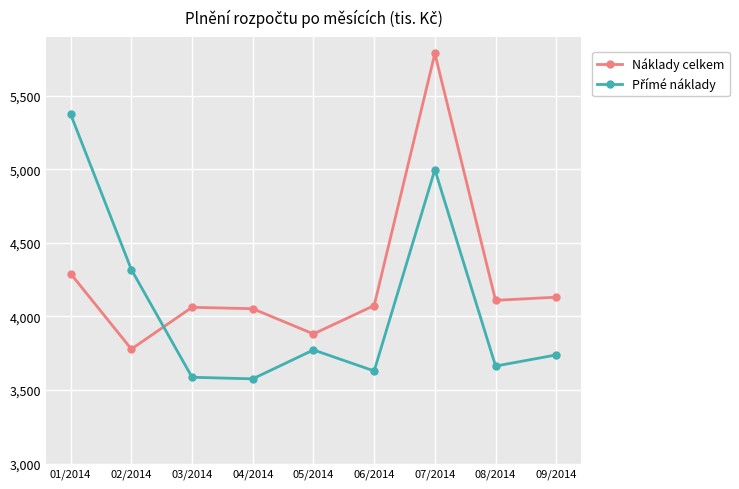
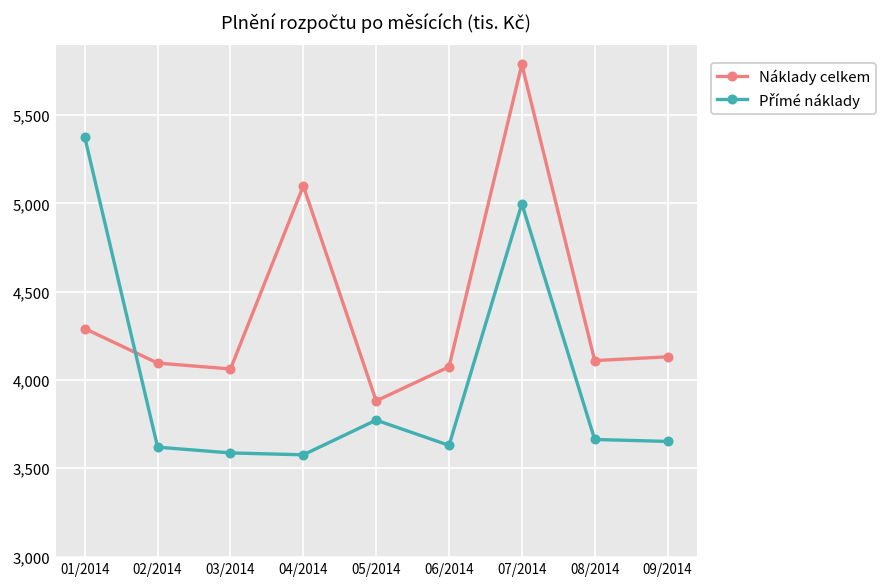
  {
    "Náklady celkem": {
      "01/2014": "4,290",
-     "02/2014": "3,780",
+     "02/2014": "4,100",
      "03/2014": "4,060",
-     "04/2014": "4,050",
+     "04/2014": "5,100",
      "05/2014": "3,880",
      "06/2014": "4,070",
      "07/2014": "5,790",
      "08/2014": "4,110",
      "09/2014": "4,130"
    },
    "Přímé náklady": {
      "01/2014": "5,370",
-     "02/2014": "4,320",
+     "02/2014": "3,620",
      "03/2014": "3,590",
      "04/2014": "3,580",
      "05/2014": "3,770",
      "06/2014": "3,630",
      "07/2014": "5,000",
      "08/2014": "3,660",
-     "09/2014": "3,740"
+     "09/2014": "3,650"
    }
  }
